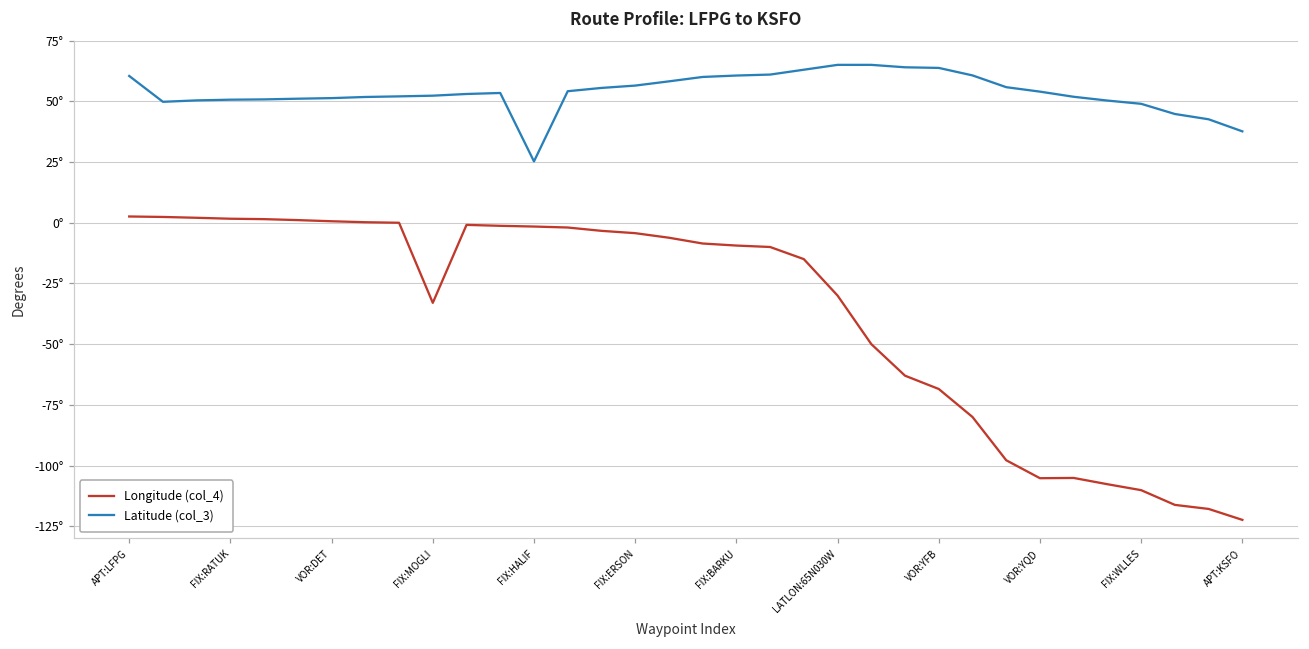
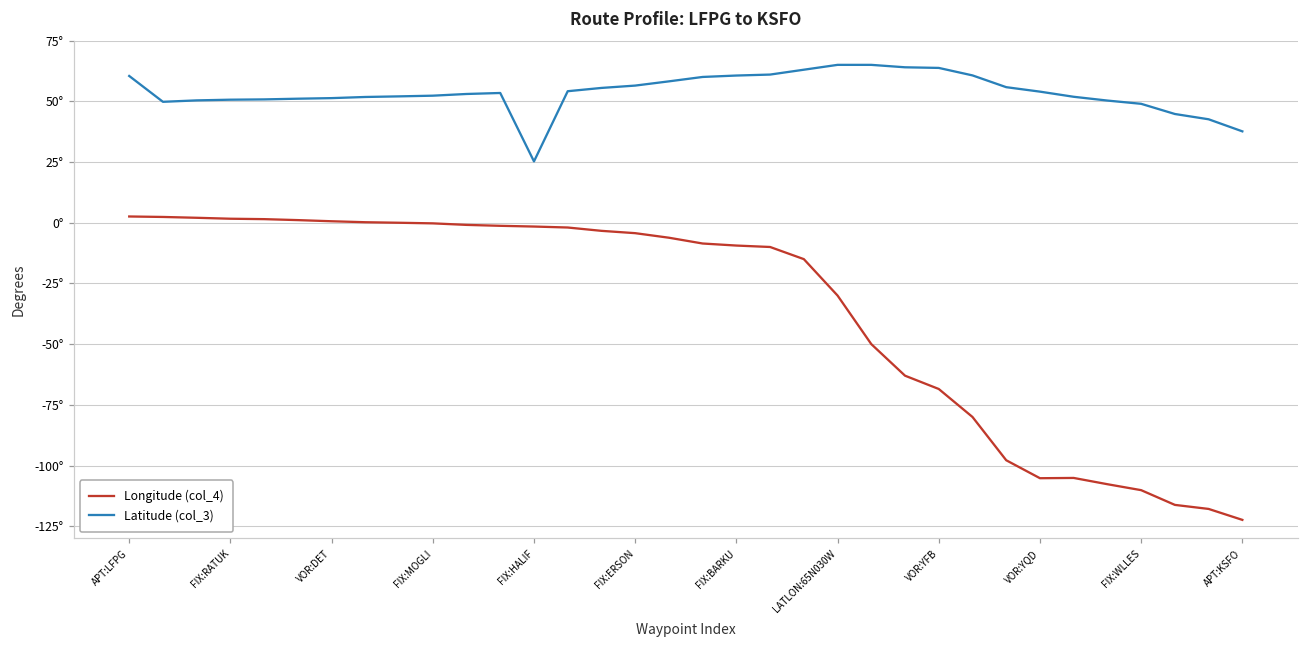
  {
    "Longitude (col_4)": {
      "APT:LFPG": "3°",
      "FIX:RATUK": "2°",
      "VOR:DET": "1°",
-     "FIX:MOGLI": "-33°",
+     "FIX:MOGLI": "0°",
      "FIX:HALIF": "-2°",
      "FIX:ERSON": "-4°",
      "FIX:BARKU": "-9°",
      "LATLON:65N030W": "-30°",
      "VOR:YFB": "-68°",
      "VOR:YQD": "-105°",
      "FIX:WLLES": "-110°",
      "APT:KSFO": "-122°"
    },
    "Latitude (col_3)": {
      "APT:LFPG": "60°",
      "FIX:RATUK": "51°",
      "VOR:DET": "51°",
      "FIX:MOGLI": "52°",
      "FIX:HALIF": "25°",
      "FIX:ERSON": "56°",
      "FIX:BARKU": "61°",
      "LATLON:65N030W": "65°",
      "VOR:YFB": "64°",
      "VOR:YQD": "54°",
      "FIX:WLLES": "49°",
      "APT:KSFO": "38°"
    }
  }
